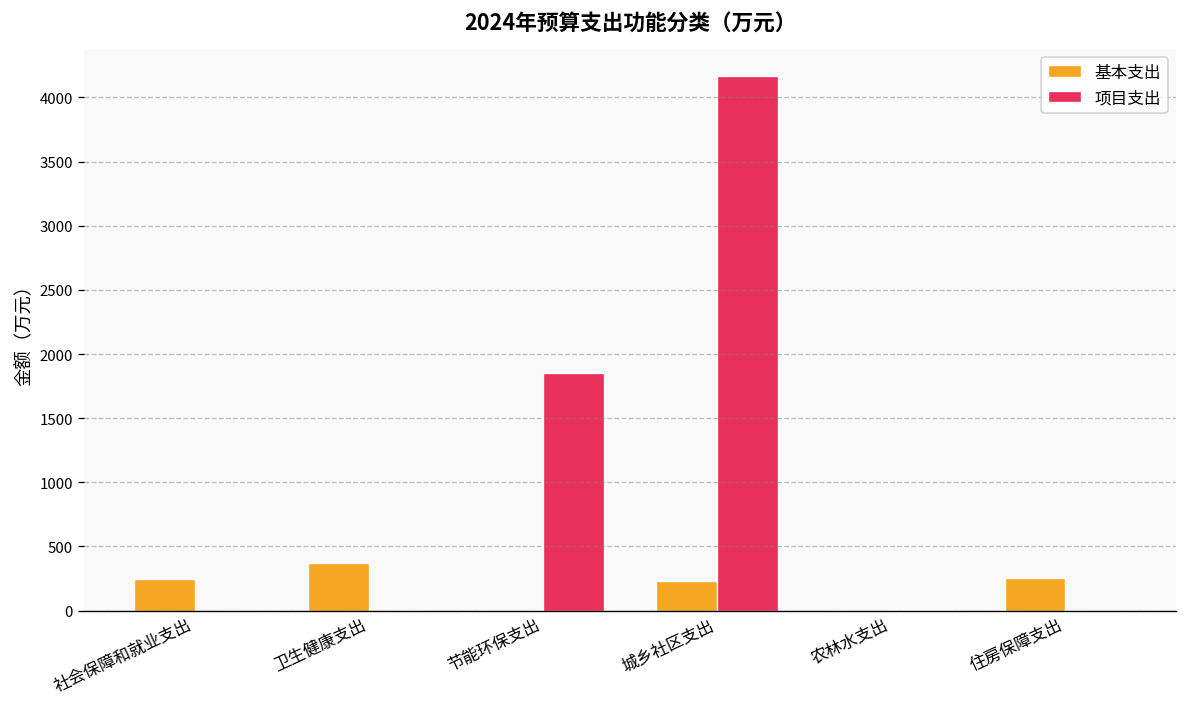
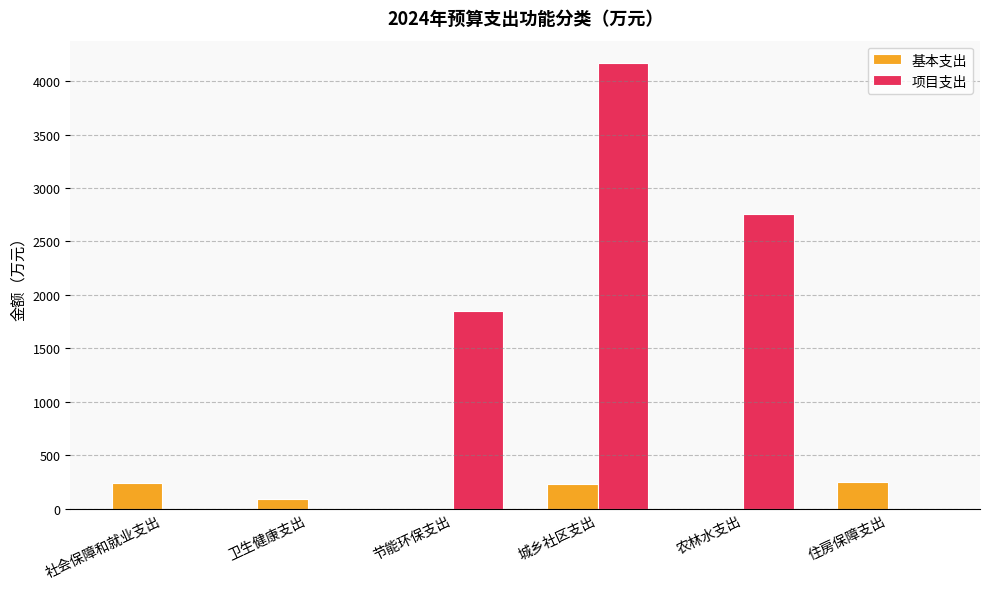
  {
    "基本支出": {
      "社会保障和就业支出": 240,
-     "卫生健康支出": 370,
+     "卫生健康支出": 90,
      "节能环保支出": 0,
      "城乡社区支出": 230,
      "农林水支出": 0,
      "住房保障支出": 250
    },
    "项目支出": {
      "社会保障和就业支出": 0,
      "卫生健康支出": 0,
      "节能环保支出": 1850,
      "城乡社区支出": 4170,
-     "农林水支出": 10,
+     "农林水支出": 2750,
      "住房保障支出": 0
    }
  }
